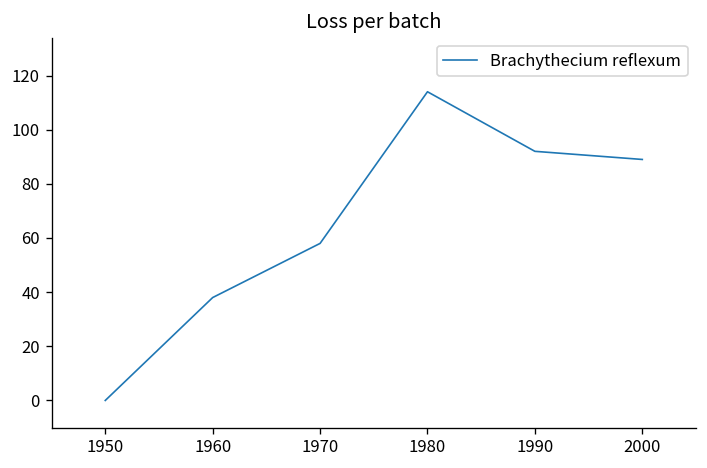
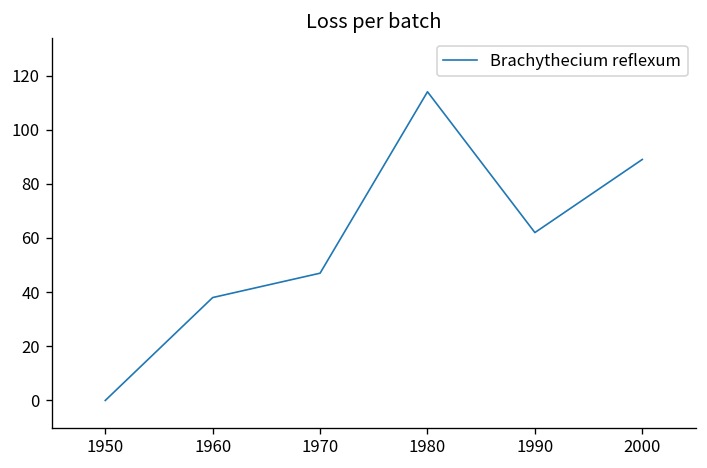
  {
    "1950": 0,
    "1960": 38,
-   "1970": 58,
+   "1970": 47,
    "1980": 114,
-   "1990": 92,
+   "1990": 62,
    "2000": 89
  }
